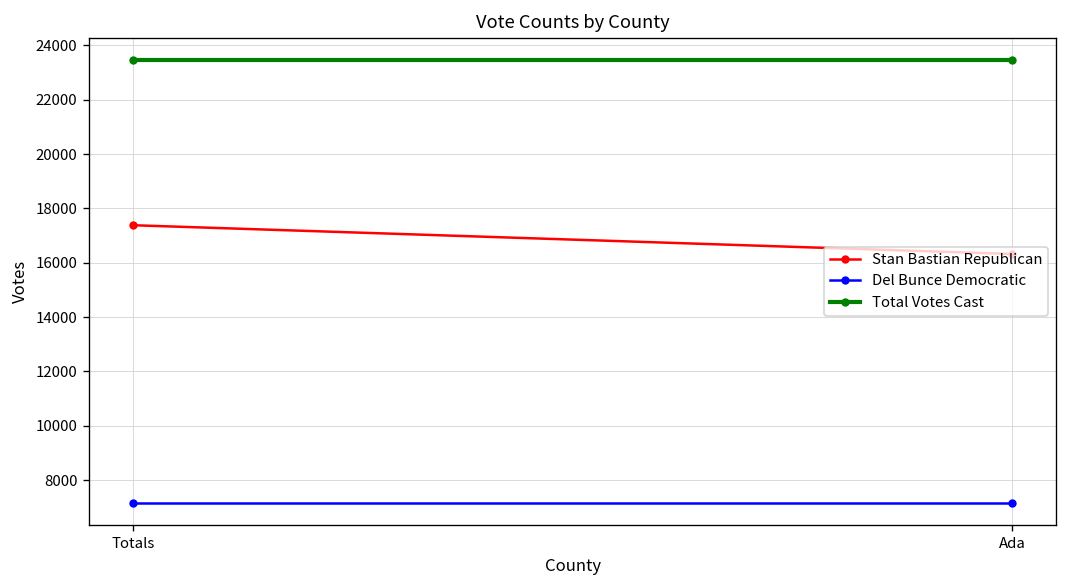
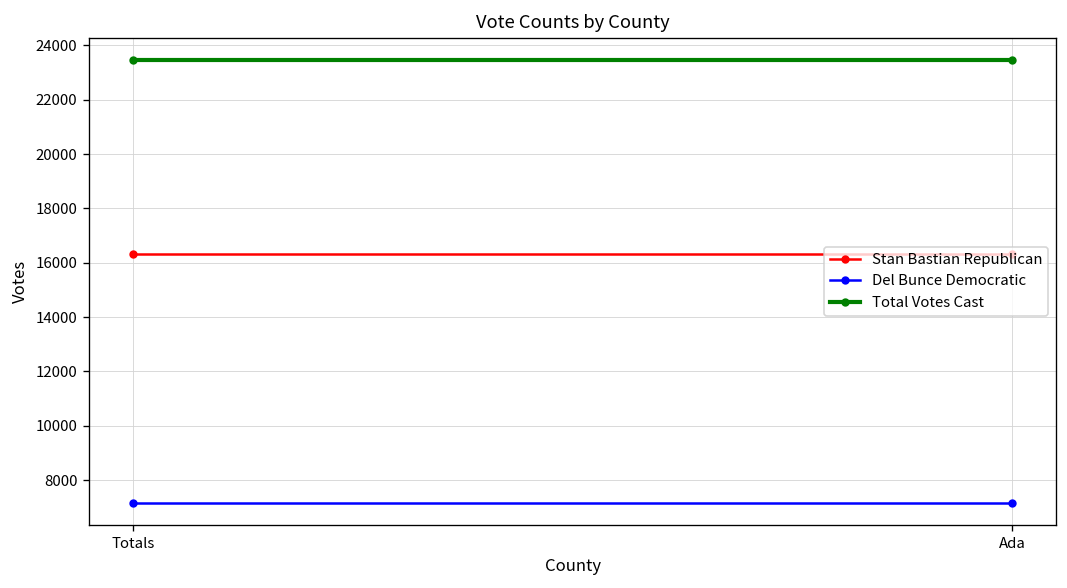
  {
    "Stan Bastian Republican": {
-     "Totals": 17400
+     "Totals": 16300
    },
    "Del Bunce Democratic": {
      "Totals": 7200,
      "Ada": 7200
    },
    "Total Votes Cast": {
      "Totals": 23500,
      "Ada": 23500
    }
  }
